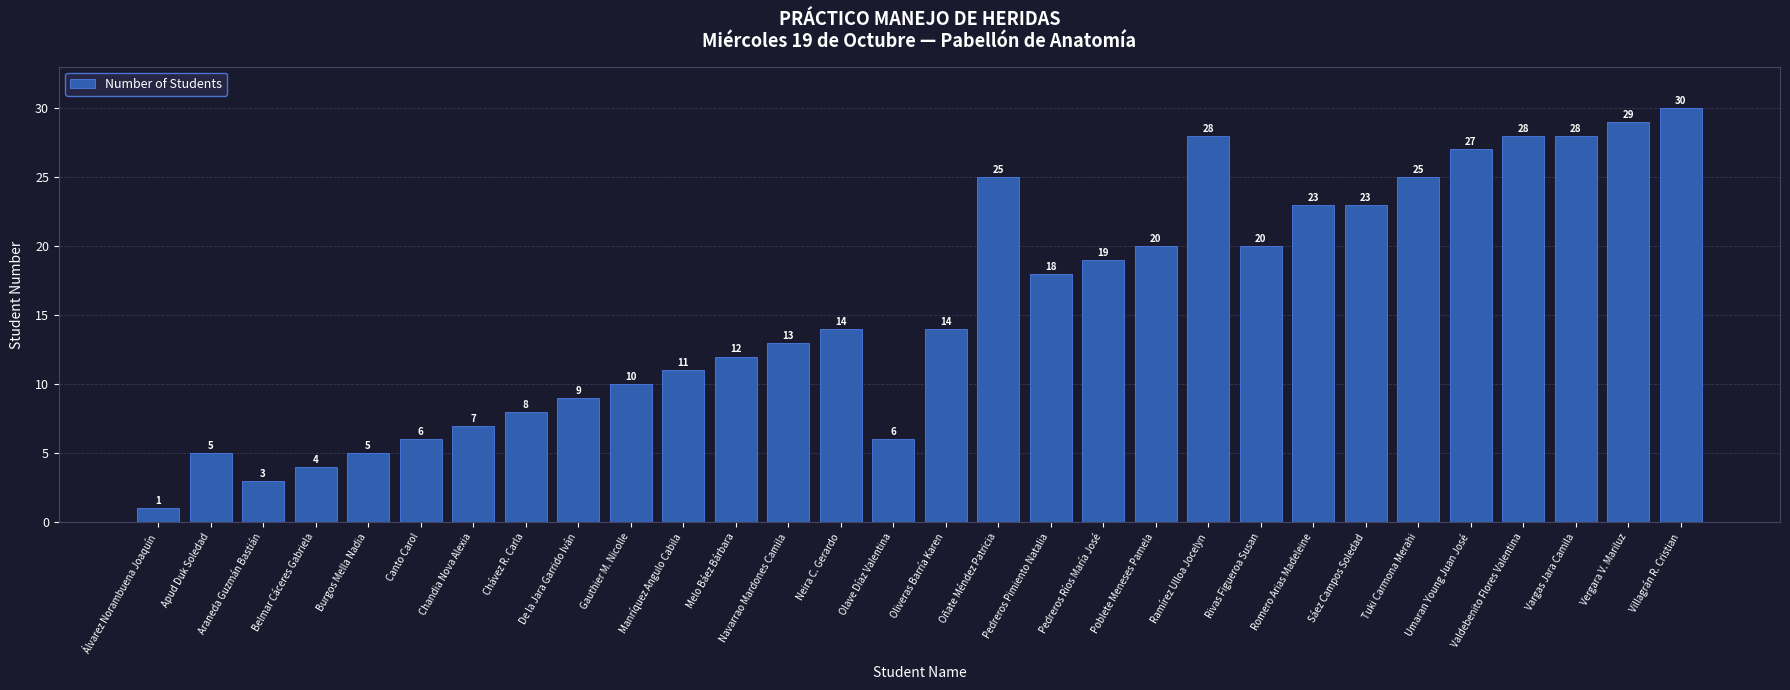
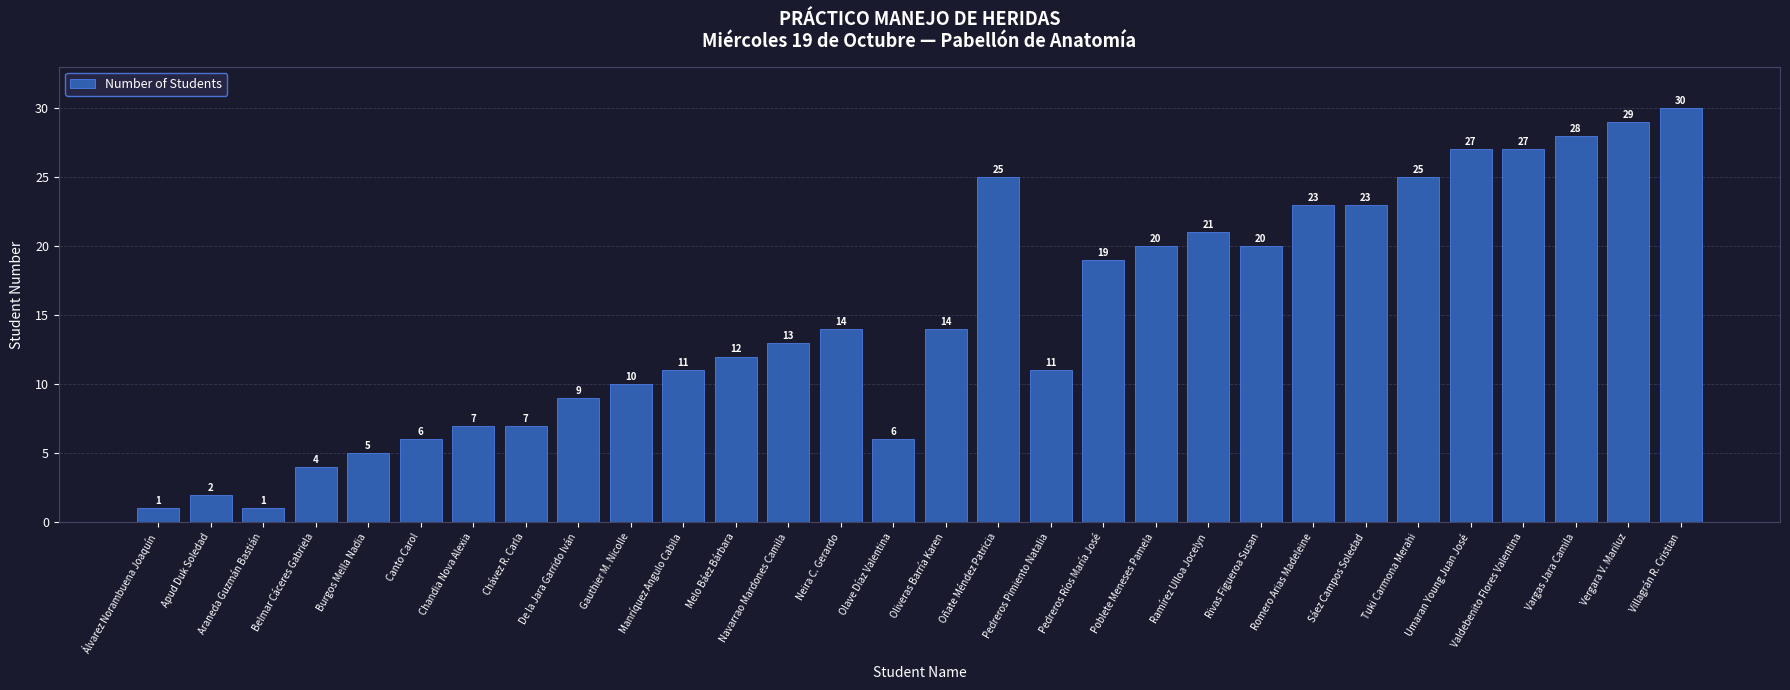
  {
    "Álvarez Norambuena Joaquín": 1,
-   "Apud Duk Soledad": 5,
-   "Araneda Guzmán Bastián": 3,
+   "Apud Duk Soledad": 2,
+   "Araneda Guzmán Bastián": 1,
    "Belmar Cáceres Gabriela": 4,
    "Burgos Mella Nadia": 5,
    "Canto Carol": 6,
    "Chandia Nova Alexia": 7,
-   "Chávez R. Carla": 8,
+   "Chávez R. Carla": 7,
    "De la Jara Garrido Iván": 9,
    "Gauthier M. Nicolle": 10,
    "Manríquez Angulo Cabila": 11,
    "Melo Báez Bárbara": 12,
    "Navarrao Mardones Camila": 13,
    "Neira C. Gerardo": 14,
    "Olave Díaz Valentina": 6,
    "Oliveras Barría Karen": 14,
    "Oñate Méndez Patricia": 25,
-   "Pedreros Pimiento Natalia": 18,
+   "Pedreros Pimiento Natalia": 11,
    "Pedreros Ríos María José": 19,
    "Poblete Meneses Pamela": 20,
-   "Ramírez Ulloa Jocelyn": 28,
+   "Ramírez Ulloa Jocelyn": 21,
    "Rivas Figueroa Susan": 20,
    "Romero Arias Madeleine": 23,
    "Sáez Campos Soledad": 23,
    "Tuki Carmona Merahi": 25,
    "Umaran Young Juan José": 27,
-   "Valdebenito Flores Valentina": 28,
+   "Valdebenito Flores Valentina": 27,
    "Vargas Jara Camila": 28,
    "Vergara V. Mariluz": 29,
    "Villagrán R. Cristian": 30
  }
